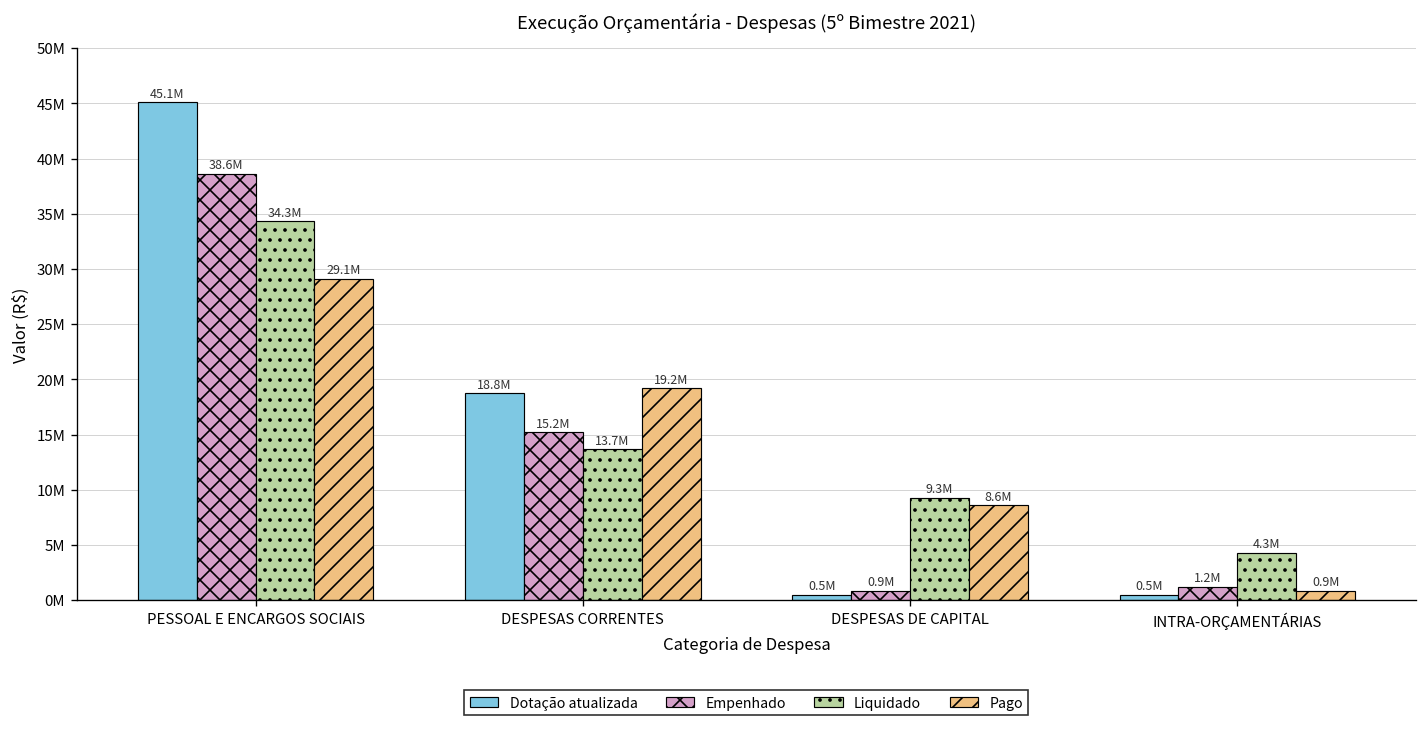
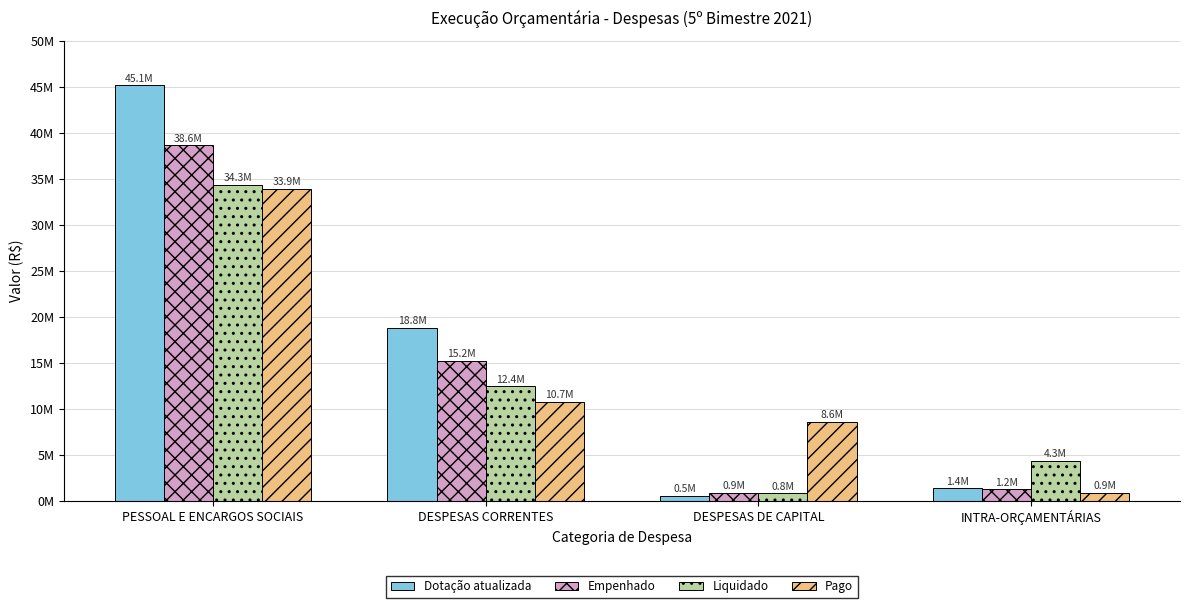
  {
    "Dotação atualizada": {
      "PESSOAL E ENCARGOS SOCIAIS": "45.1M",
      "DESPESAS CORRENTES": "18.8M",
      "DESPESAS DE CAPITAL": "0.5M",
-     "INTRA-ORÇAMENTÁRIAS": "0.5M"
+     "INTRA-ORÇAMENTÁRIAS": "1.4M"
    },
    "Empenhado": {
      "PESSOAL E ENCARGOS SOCIAIS": "38.6M",
      "DESPESAS CORRENTES": "15.2M",
      "DESPESAS DE CAPITAL": "0.9M",
      "INTRA-ORÇAMENTÁRIAS": "1.2M"
    },
    "Liquidado": {
      "PESSOAL E ENCARGOS SOCIAIS": "34.3M",
-     "DESPESAS CORRENTES": "13.7M",
-     "DESPESAS DE CAPITAL": "9.3M",
+     "DESPESAS CORRENTES": "12.4M",
+     "DESPESAS DE CAPITAL": "0.8M",
      "INTRA-ORÇAMENTÁRIAS": "4.3M"
    },
    "Pago": {
-     "PESSOAL E ENCARGOS SOCIAIS": "29.1M",
-     "DESPESAS CORRENTES": "19.2M",
+     "PESSOAL E ENCARGOS SOCIAIS": "33.9M",
+     "DESPESAS CORRENTES": "10.7M",
      "DESPESAS DE CAPITAL": "8.6M",
      "INTRA-ORÇAMENTÁRIAS": "0.9M"
    }
  }
